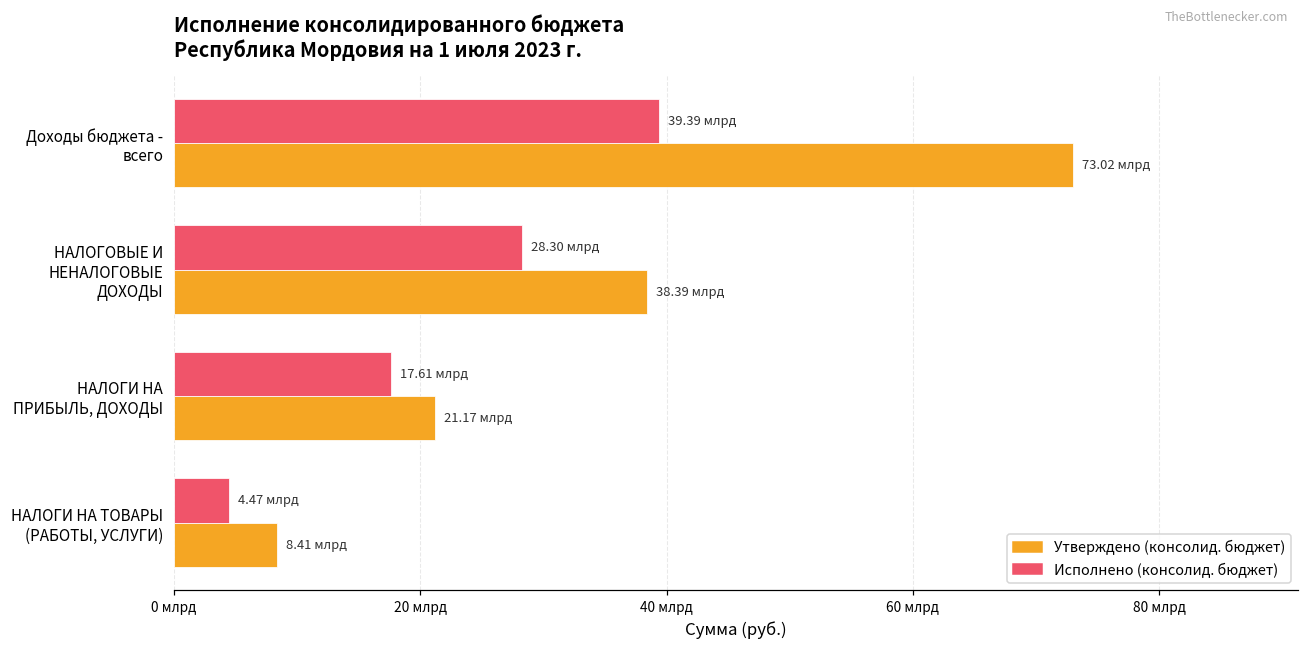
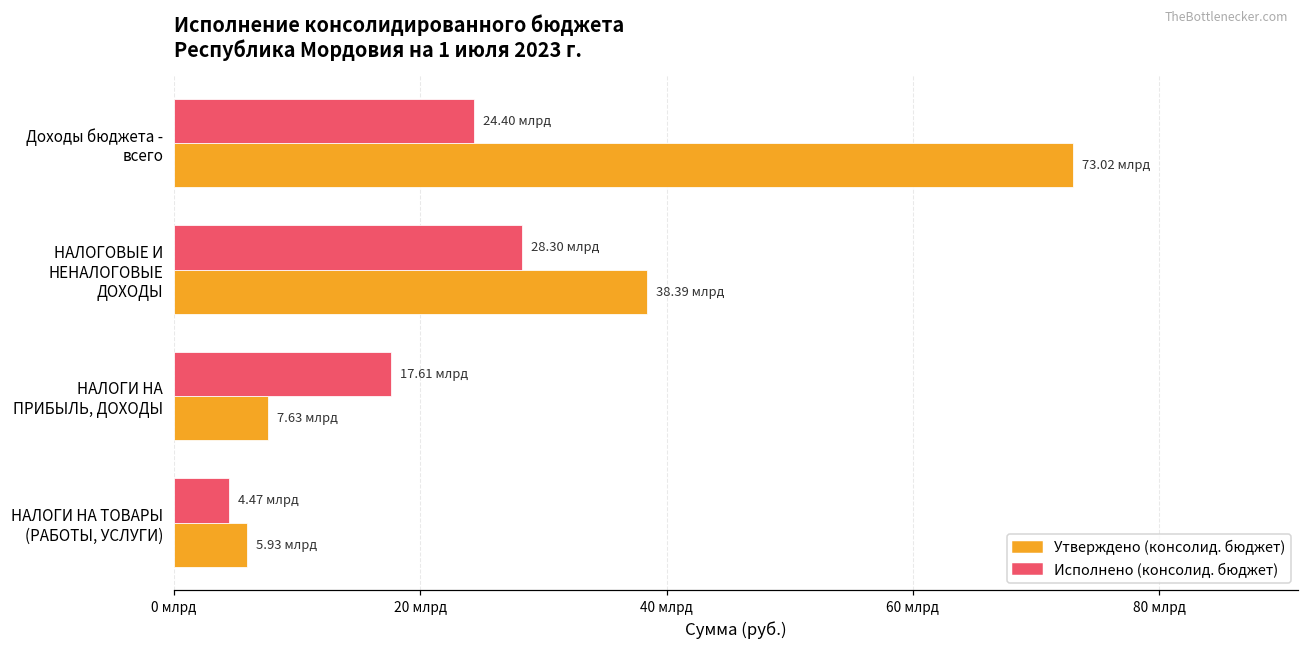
  {
    "Утверждено (консолид. бюджет)": {
-     "НАЛОГИ НА ПРИБЫЛЬ, ДОХОДЫ": 21.17,
-     "НАЛОГИ НА ТОВАРЫ (РАБОТЫ, УСЛУГИ)": 8.41
+     "НАЛОГИ НА ПРИБЫЛЬ, ДОХОДЫ": 7.63,
+     "НАЛОГИ НА ТОВАРЫ (РАБОТЫ, УСЛУГИ)": 5.93
    },
    "Исполнено (консолид. бюджет)": {
-     "Доходы бюджета - всего": 39.39
+     "Доходы бюджета - всего": 24.40
    }
  }
